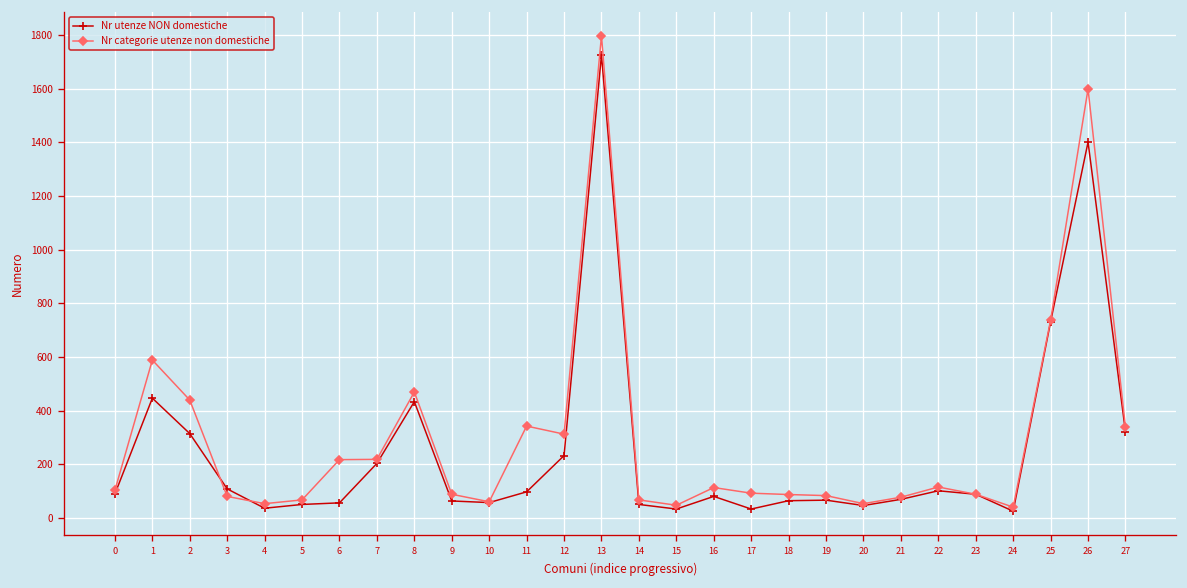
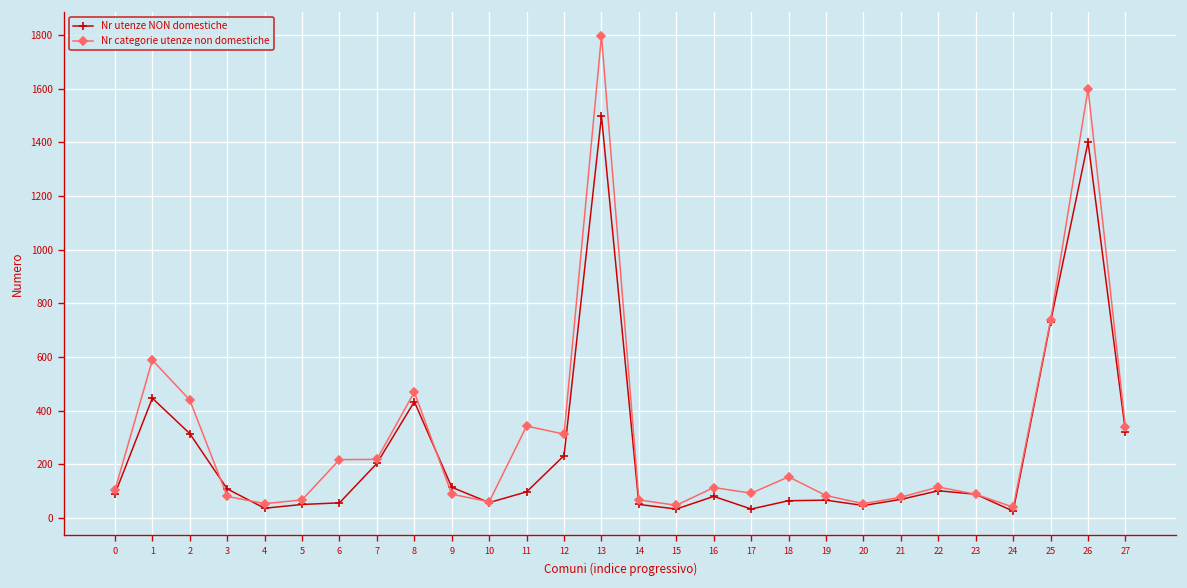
  {
    "Nr utenze NON domestiche": {
      "0": 90,
      "1": 450,
      "2": 320,
      "3": 110,
      "4": 40,
      "5": 50,
      "6": 60,
      "7": 200,
      "8": 430,
-     "9": 60,
+     "9": 120,
      "11": 100,
      "12": 230,
-     "13": 1730,
+     "13": 1500,
      "14": 50,
      "15": 30,
      "16": 80,
      "17": 30,
      "18": 70,
      "19": 70,
      "22": 100,
      "24": 30,
      "26": 1400,
      "27": 320
    },
    "Nr categorie utenze non domestiche": {
      "0": 100,
      "1": 590,
      "2": 440,
      "3": 80,
      "4": 50,
      "5": 70,
      "6": 220,
      "7": 220,
      "8": 470,
      "9": 90,
      "11": 340,
      "12": 310,
      "13": 1800,
      "14": 70,
      "15": 50,
      "16": 110,
      "17": 90,
-     "18": 90,
+     "18": 150,
      "19": 80,
      "22": 120,
      "24": 40,
      "26": 1600,
      "27": 340
    }
  }
